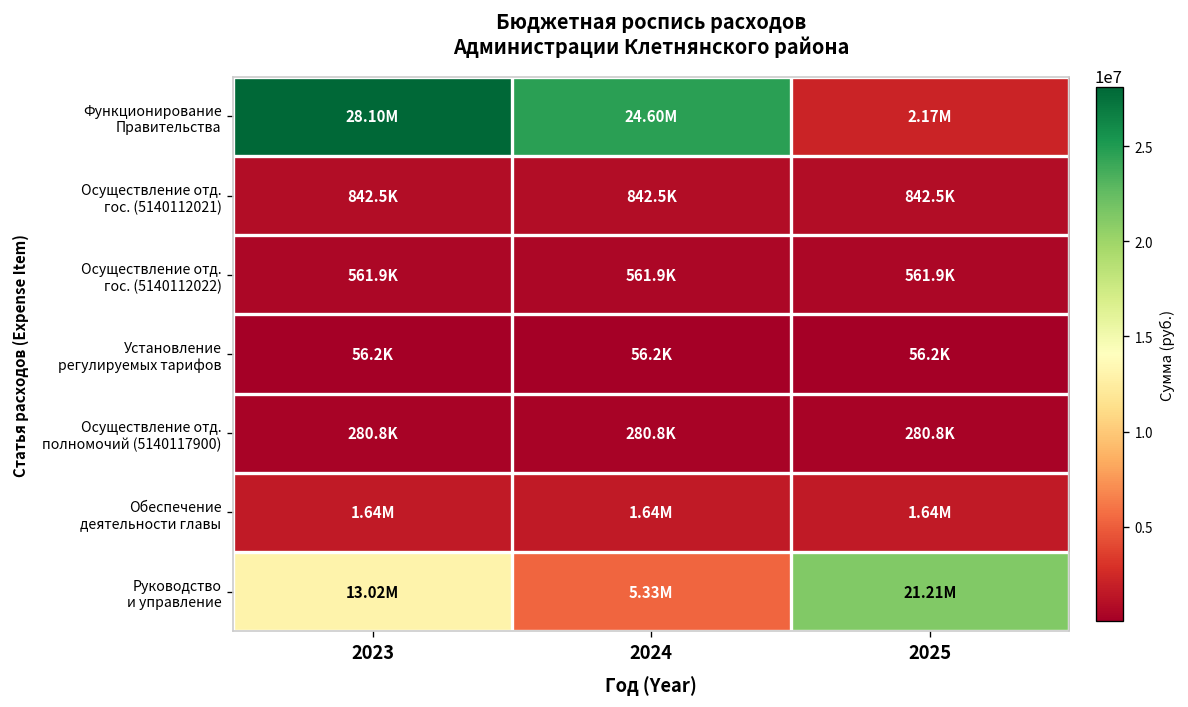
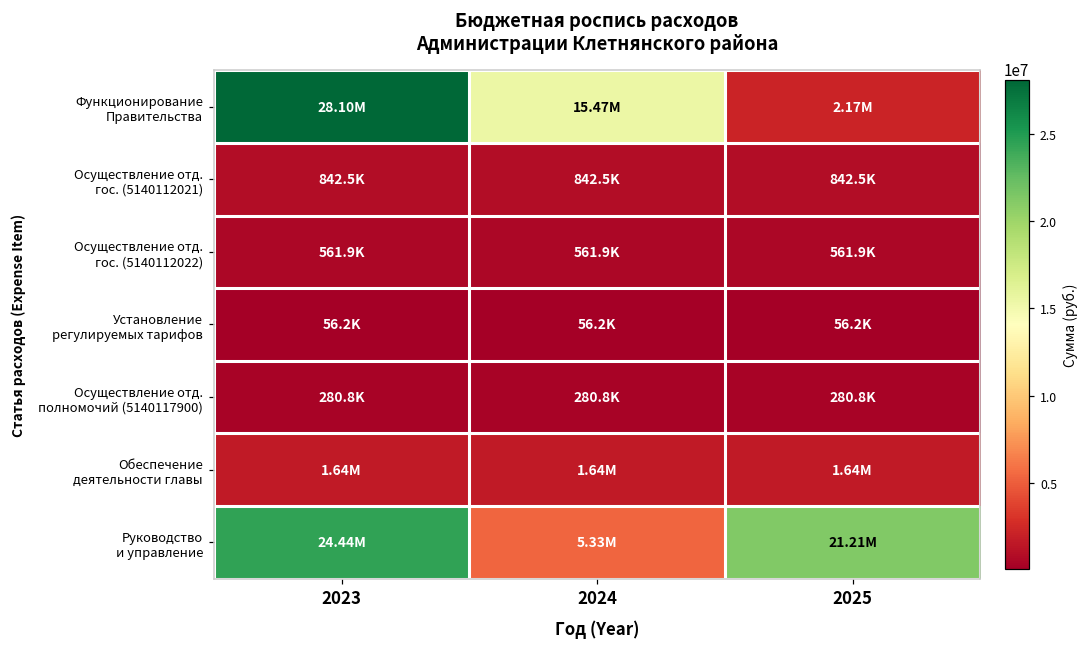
  {
    "Функционирование Правительства": {
      "2023": "28.10M",
-     "2024": "24.60M",
+     "2024": "15.47M",
      "2025": "2.17M"
    },
    "Осуществление отд. гос. (5140112021)": {
      "2023": "842.5K",
      "2024": "842.5K",
      "2025": "842.5K"
    },
    "Осуществление отд. гос. (5140112022)": {
      "2023": "561.9K",
      "2024": "561.9K",
      "2025": "561.9K"
    },
    "Установление регулируемых тарифов": {
      "2023": "56.2K",
      "2024": "56.2K",
      "2025": "56.2K"
    },
    "Осуществление отд. полномочий (5140117900)": {
      "2023": "280.8K",
      "2024": "280.8K",
      "2025": "280.8K"
    },
    "Обеспечение деятельности главы": {
      "2023": "1.64M",
      "2024": "1.64M",
      "2025": "1.64M"
    },
    "Руководство и управление": {
-     "2023": "13.02M",
+     "2023": "24.44M",
      "2024": "5.33M",
      "2025": "21.21M"
    }
  }
